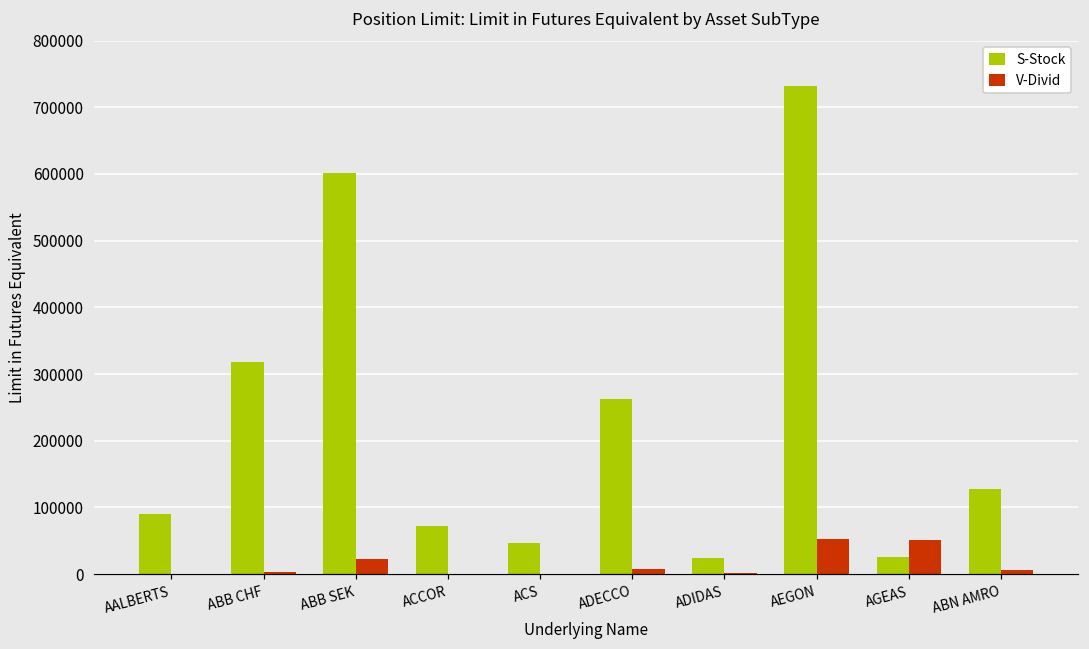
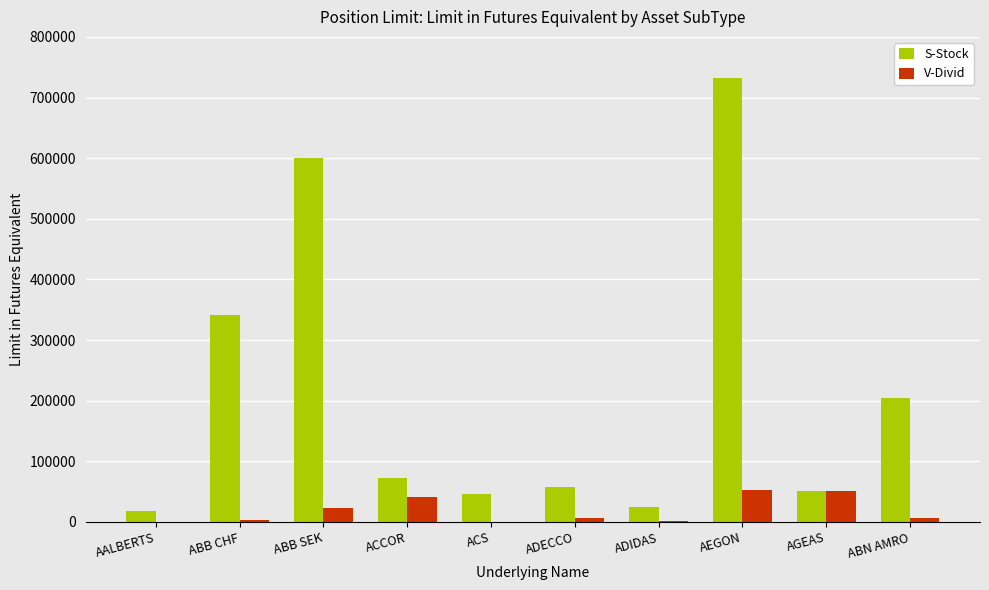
  {
    "S-Stock": {
-     "AALBERTS": 90000,
-     "ABB CHF": 320000,
+     "AALBERTS": 20000,
+     "ABB CHF": 340000,
      "ABB SEK": 600000,
      "ACCOR": 70000,
      "ACS": 50000,
-     "ADECCO": 260000,
+     "ADECCO": 60000,
      "ADIDAS": 20000,
      "AEGON": 730000,
-     "AGEAS": 30000,
-     "ABN AMRO": 130000
+     "AGEAS": 50000,
+     "ABN AMRO": 200000
    },
    "V-Divid": {
      "ABB SEK": 20000,
-     "ACCOR": 0,
+     "ACCOR": 40000,
      "ADECCO": 10000,
      "AEGON": 50000,
      "AGEAS": 50000,
      "ABN AMRO": 10000
    }
  }
